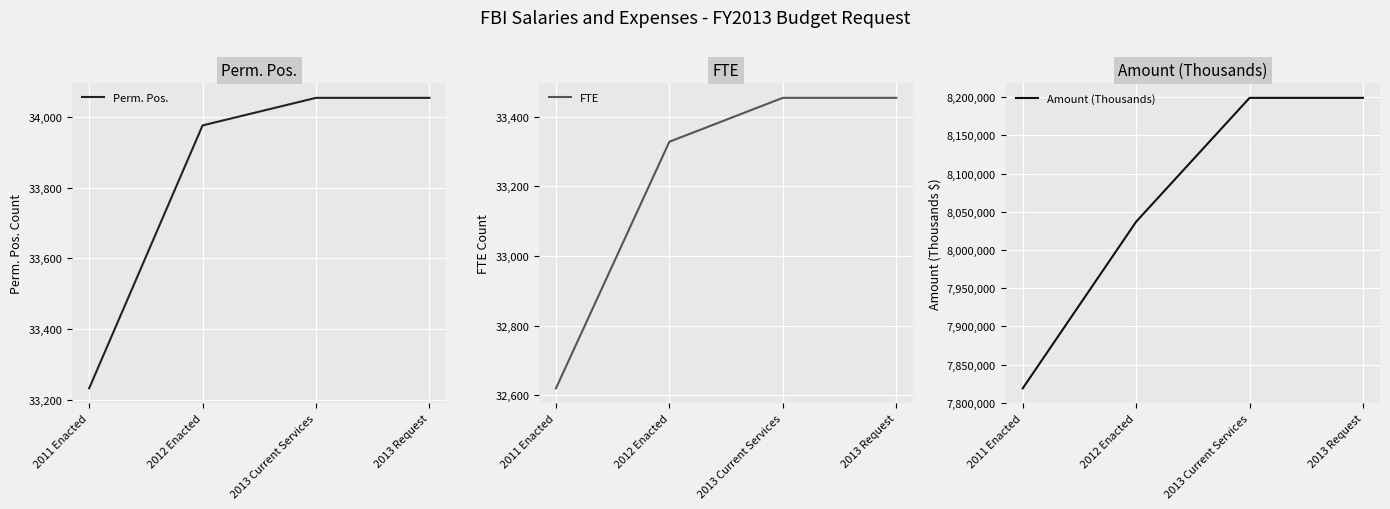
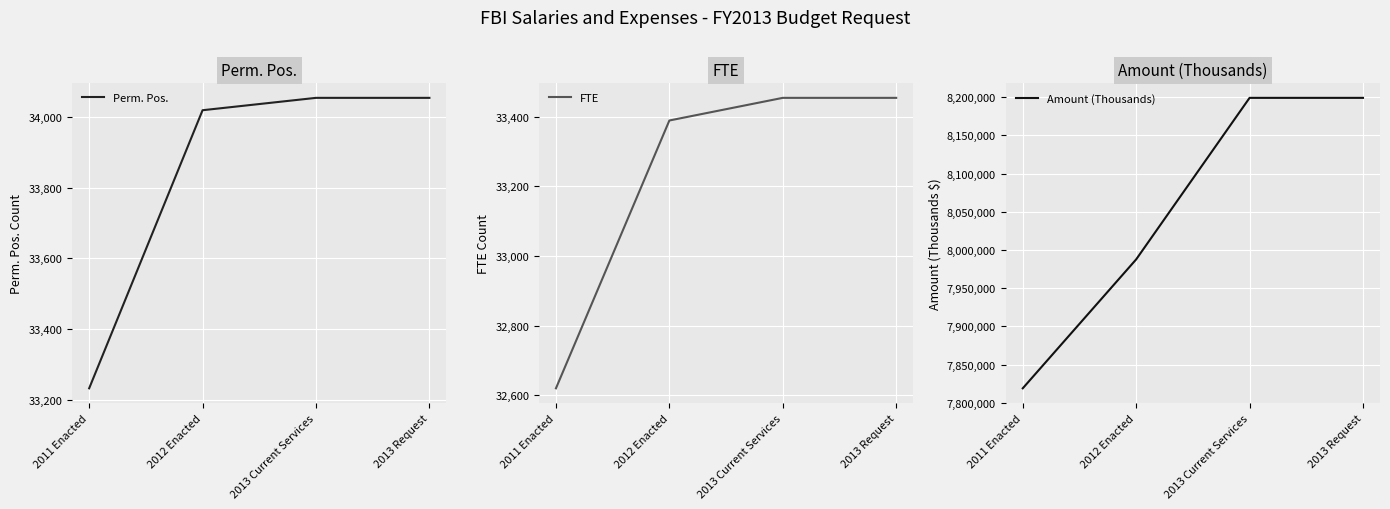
  {
    "Perm. Pos.": {
      "2011 Enacted": "33,230",
-     "2012 Enacted": "33,980",
+     "2012 Enacted": "34,020",
      "2013 Current Services": "34,050",
      "2013 Request": "34,050"
    },
    "FTE": {
      "2011 Enacted": "32,620",
-     "2012 Enacted": "33,330",
+     "2012 Enacted": "33,390",
      "2013 Current Services": "33,450",
      "2013 Request": "33,450"
    },
    "Amount (Thousands)": {
      "2011 Enacted": "7,820,000",
-     "2012 Enacted": "8,040,000",
+     "2012 Enacted": "7,990,000",
      "2013 Current Services": "8,200,000",
      "2013 Request": "8,200,000"
    }
  }
